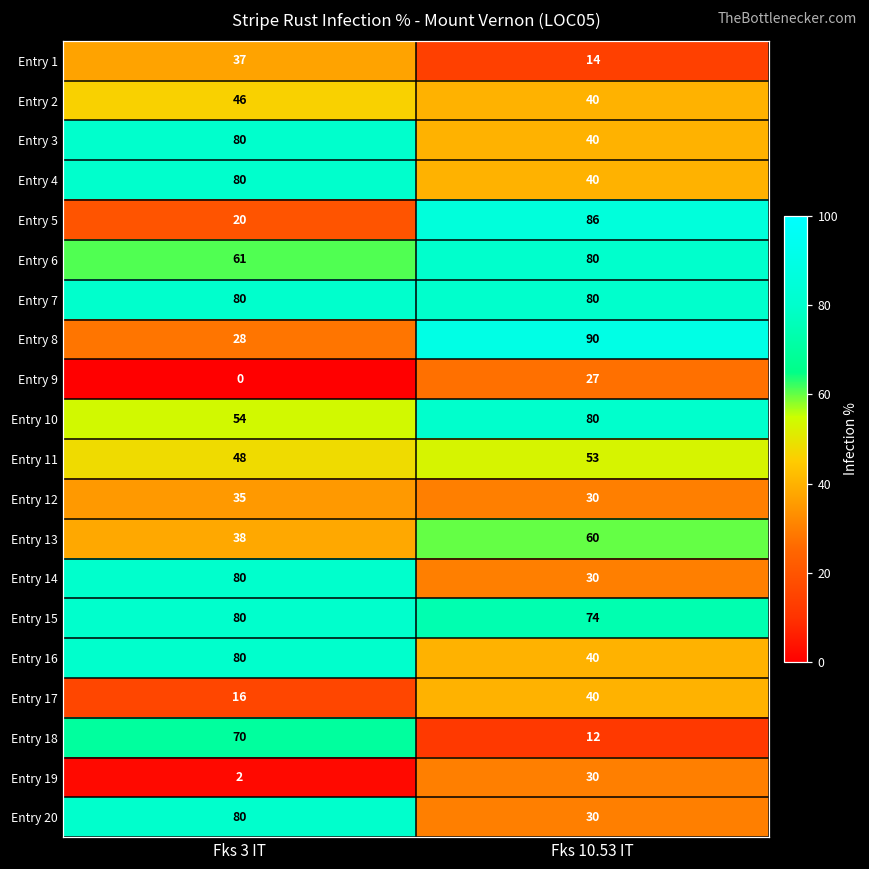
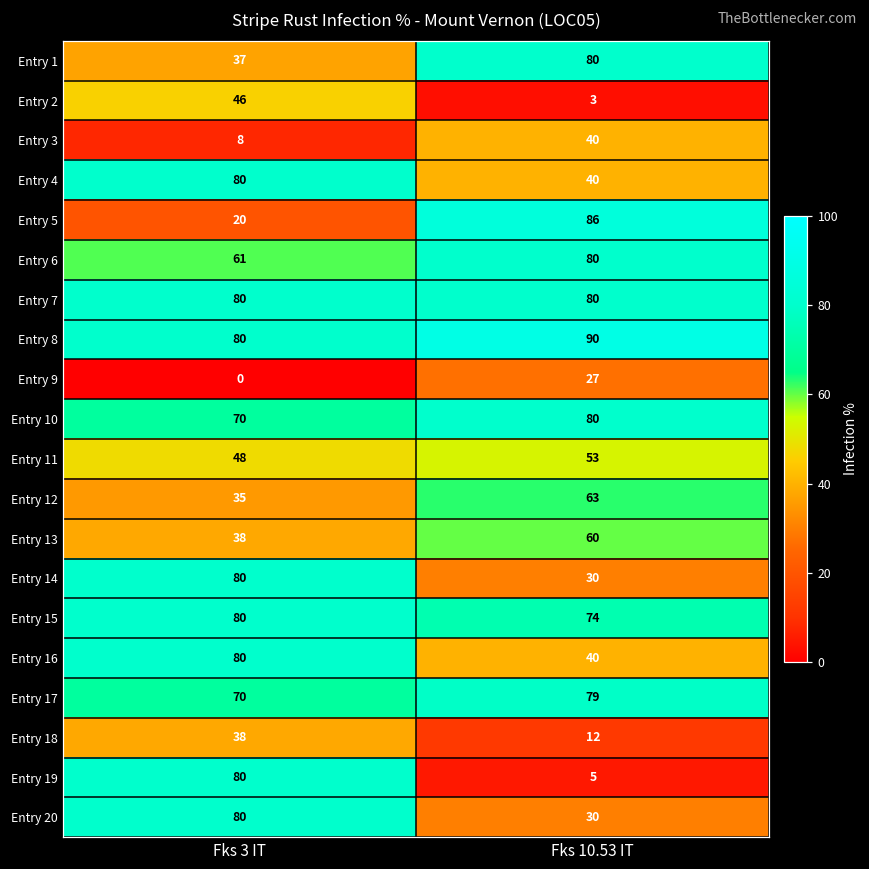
  {
    "Entry 1": {
      "Fks 3 IT": 37,
-     "Fks 10.53 IT": 14
+     "Fks 10.53 IT": 80
    },
    "Entry 2": {
      "Fks 3 IT": 46,
-     "Fks 10.53 IT": 40
+     "Fks 10.53 IT": 3
    },
    "Entry 3": {
-     "Fks 3 IT": 80,
+     "Fks 3 IT": 8,
      "Fks 10.53 IT": 40
    },
    "Entry 4": {
      "Fks 3 IT": 80,
      "Fks 10.53 IT": 40
    },
    "Entry 5": {
      "Fks 3 IT": 20,
      "Fks 10.53 IT": 86
    },
    "Entry 6": {
      "Fks 3 IT": 61,
      "Fks 10.53 IT": 80
    },
    "Entry 7": {
      "Fks 3 IT": 80,
      "Fks 10.53 IT": 80
    },
    "Entry 8": {
-     "Fks 3 IT": 28,
+     "Fks 3 IT": 80,
      "Fks 10.53 IT": 90
    },
    "Entry 9": {
      "Fks 3 IT": 0,
      "Fks 10.53 IT": 27
    },
    "Entry 10": {
-     "Fks 3 IT": 54,
+     "Fks 3 IT": 70,
      "Fks 10.53 IT": 80
    },
    "Entry 11": {
      "Fks 3 IT": 48,
      "Fks 10.53 IT": 53
    },
    "Entry 12": {
      "Fks 3 IT": 35,
-     "Fks 10.53 IT": 30
+     "Fks 10.53 IT": 63
    },
    "Entry 13": {
      "Fks 3 IT": 38,
      "Fks 10.53 IT": 60
    },
    "Entry 14": {
      "Fks 3 IT": 80,
      "Fks 10.53 IT": 30
    },
    "Entry 15": {
      "Fks 3 IT": 80,
      "Fks 10.53 IT": 74
    },
    "Entry 16": {
      "Fks 3 IT": 80,
      "Fks 10.53 IT": 40
    },
    "Entry 17": {
-     "Fks 3 IT": 16,
-     "Fks 10.53 IT": 40
+     "Fks 3 IT": 70,
+     "Fks 10.53 IT": 79
    },
    "Entry 18": {
-     "Fks 3 IT": 70,
+     "Fks 3 IT": 38,
      "Fks 10.53 IT": 12
    },
    "Entry 19": {
-     "Fks 3 IT": 2,
-     "Fks 10.53 IT": 30
+     "Fks 3 IT": 80,
+     "Fks 10.53 IT": 5
    },
    "Entry 20": {
      "Fks 3 IT": 80,
      "Fks 10.53 IT": 30
    }
  }
